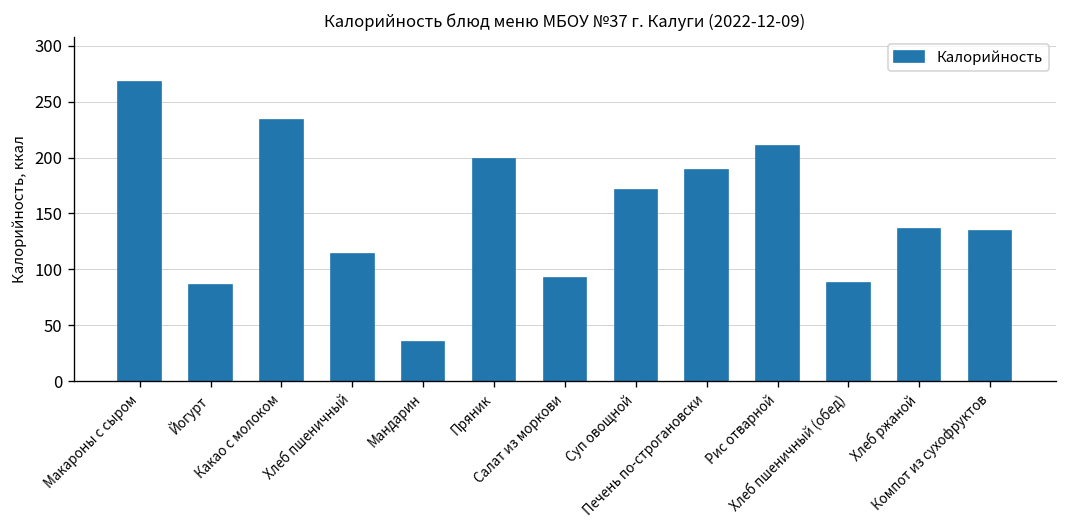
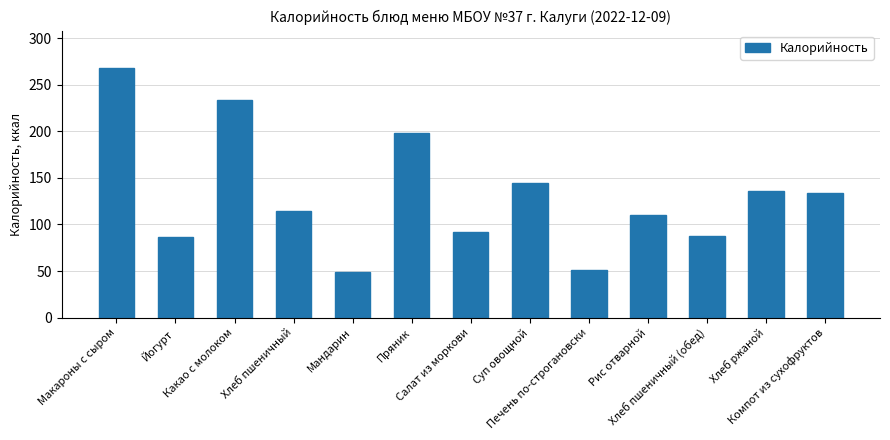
  {
    "Макароны с сыром": 270,
    "Йогурт": 90,
    "Какао с молоком": 230,
    "Хлеб пшеничный": 110,
-   "Мандарин": 40,
+   "Мандарин": 50,
    "Пряник": 200,
    "Салат из моркови": 90,
-   "Суп овощной": 170,
-   "Печень по-строгановски": 190,
-   "Рис отварной": 210,
+   "Суп овощной": 140,
+   "Печень по-строгановски": 50,
+   "Рис отварной": 110,
    "Хлеб пшеничный (обед)": 90,
    "Хлеб ржаной": 140,
    "Компот из сухофруктов": 130
  }
